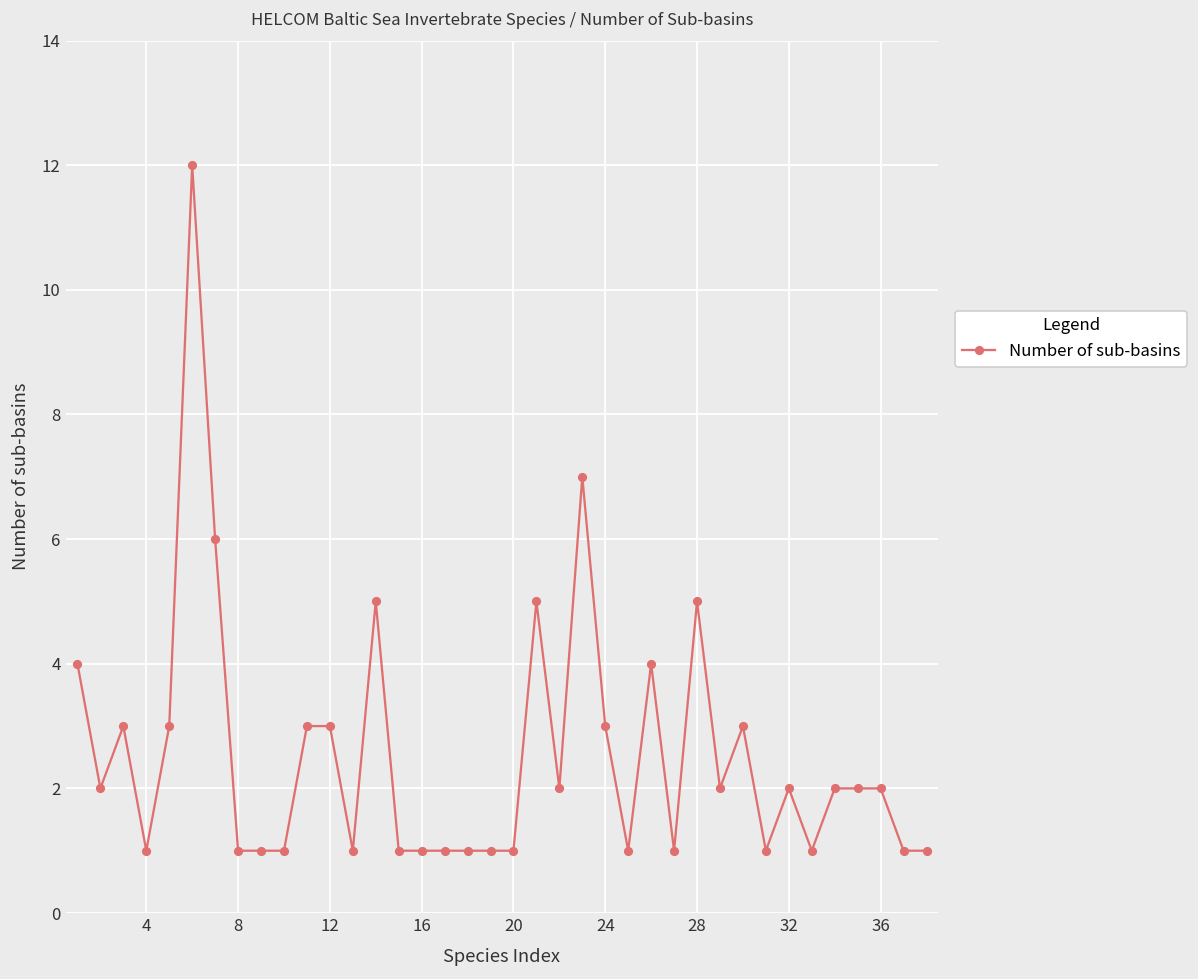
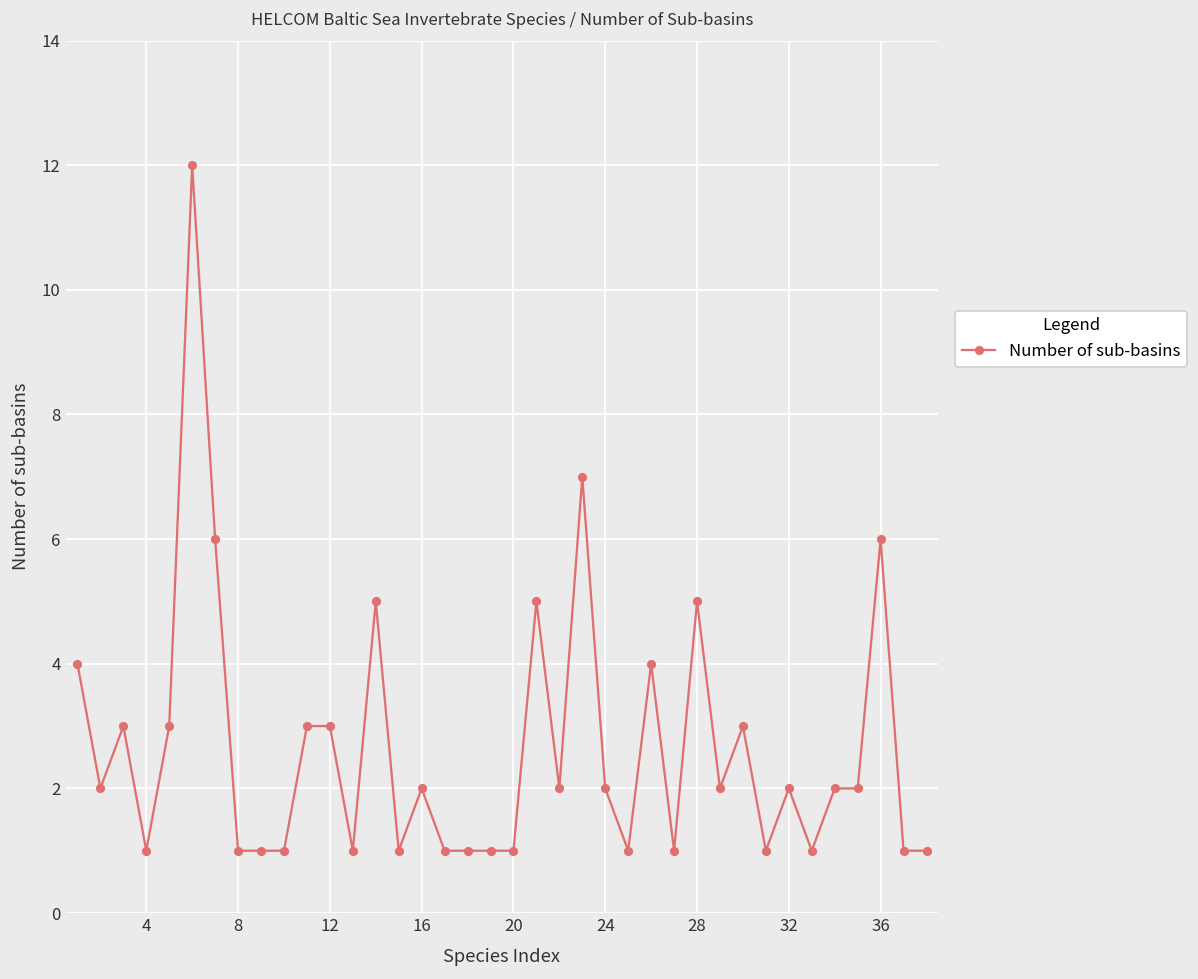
  {
    "4": 1,
    "8": 1,
    "12": 3,
-   "16": 1,
+   "16": 2,
    "20": 1,
-   "24": 3,
+   "24": 2,
    "28": 5,
    "32": 2,
-   "36": 2
+   "36": 6
  }
